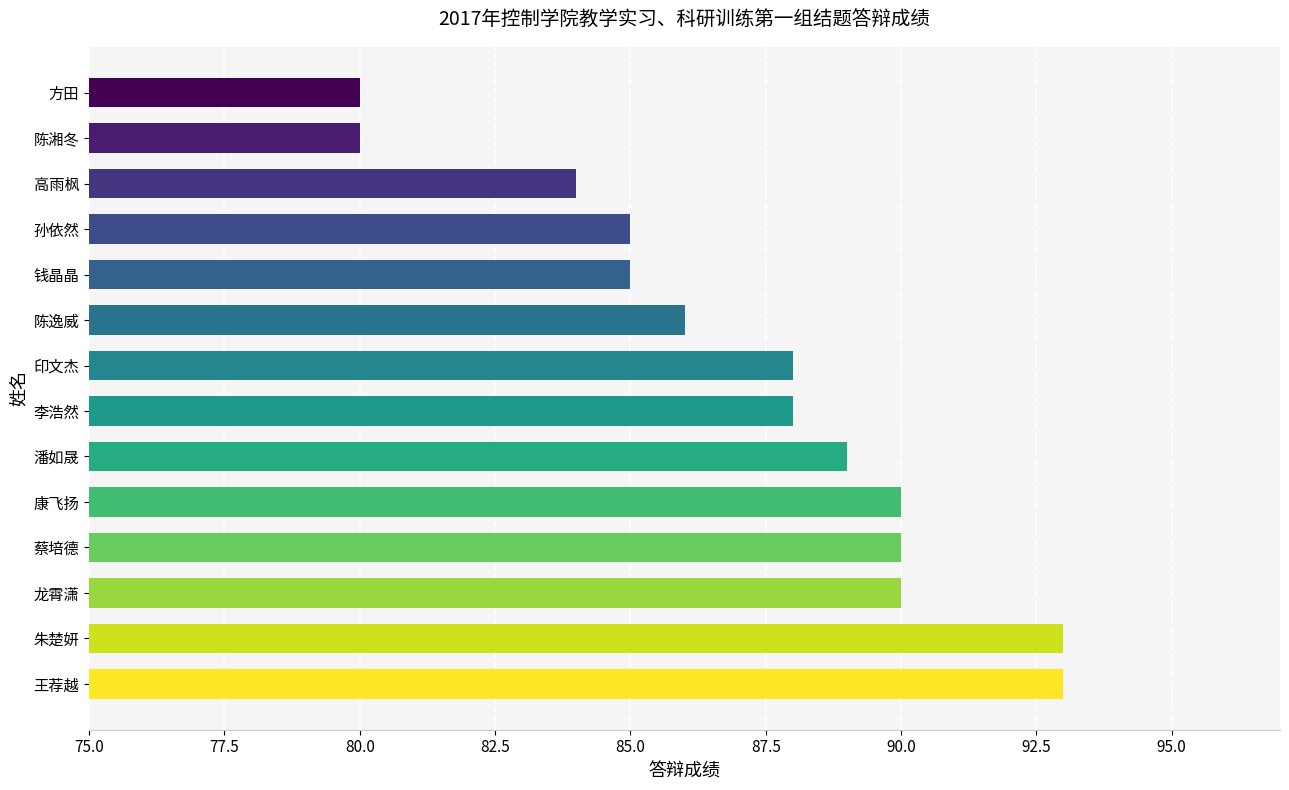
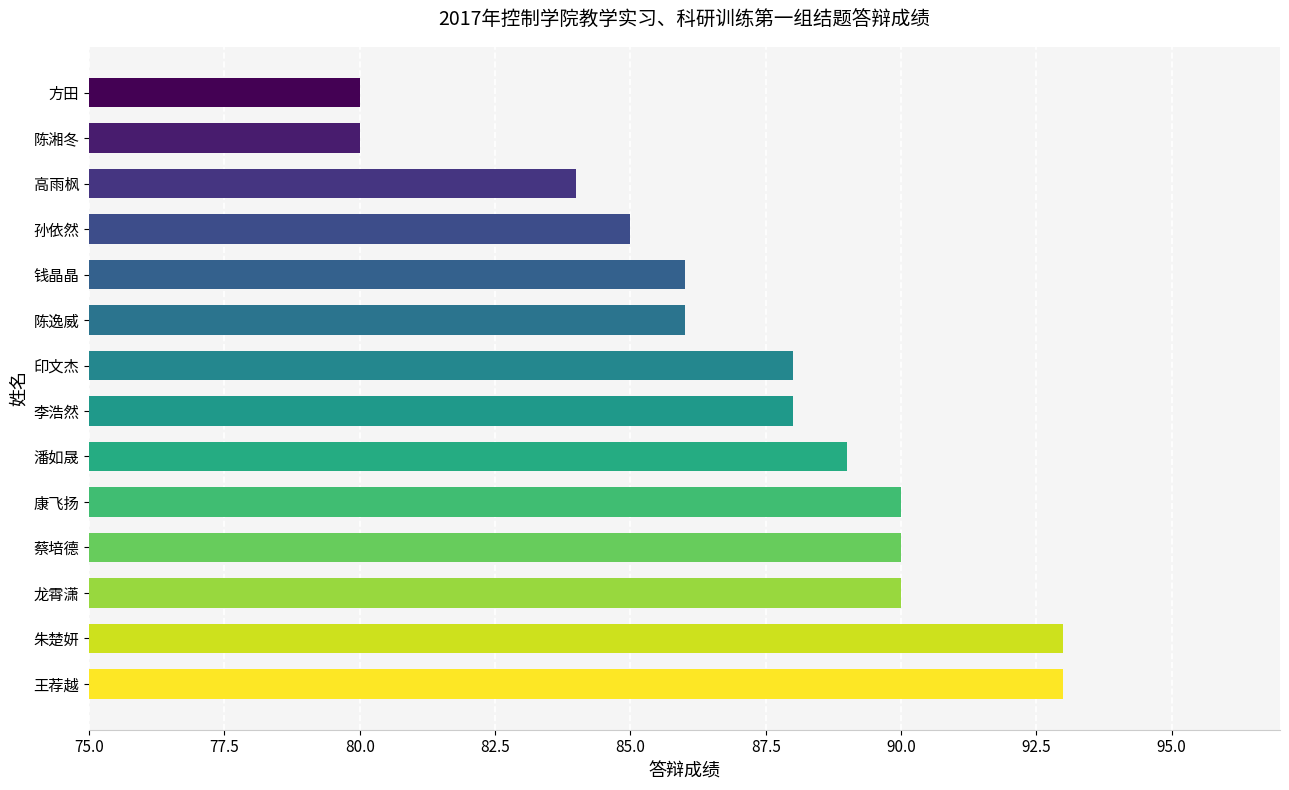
  {
    "方田": 80,
    "陈湘冬": 80,
    "高雨枫": 84,
    "孙依然": 85,
-   "钱晶晶": 85,
+   "钱晶晶": 86,
    "陈逸威": 86,
    "印文杰": 88,
    "李浩然": 88,
    "潘如晟": 89,
    "康飞扬": 90,
    "蔡培德": 90,
    "龙霄潇": 90,
    "朱楚妍": 93,
    "王荐越": 93
  }
